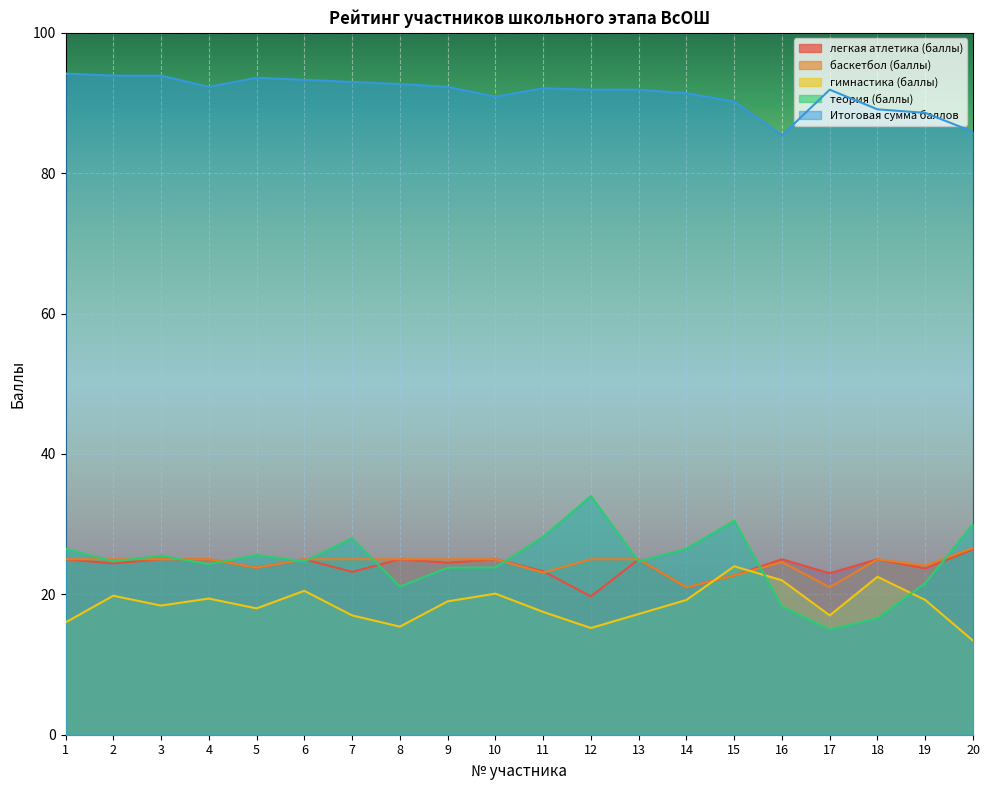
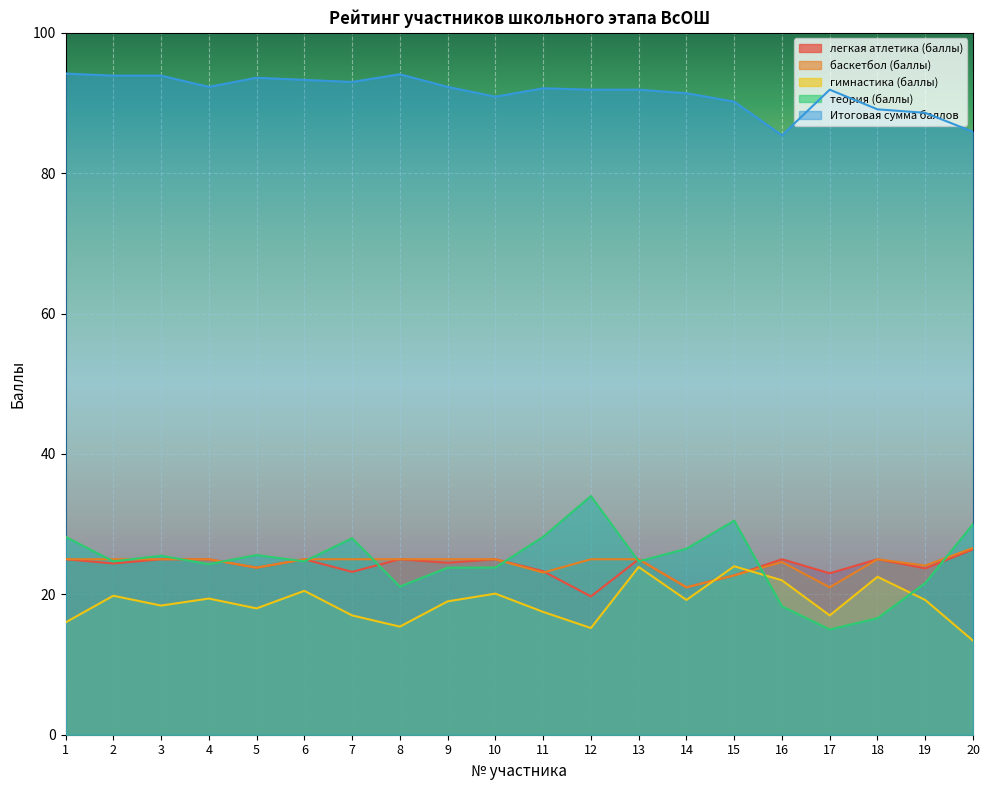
  {
    "гимнастика (баллы)": {
      "1": 16,
      "2": 20,
      "3": 18,
      "4": 19,
      "5": 18,
      "6": 21,
      "7": 17,
      "8": 15,
      "9": 19,
      "10": 20,
      "11": 18,
      "12": 15,
-     "13": 17,
+     "13": 24,
      "14": 19,
      "15": 24,
      "16": 22,
      "17": 17,
      "18": 23,
      "19": 19,
      "20": 13
    },
    "теория (баллы)": {
-     "1": 27,
+     "1": 28,
      "3": 26,
      "4": 24,
      "5": 26,
      "7": 28,
      "8": 21,
      "9": 24,
      "10": 24,
      "11": 28,
      "12": 34,
      "14": 27,
      "15": 31,
      "16": 18,
      "17": 15,
      "18": 17,
      "19": 22,
      "20": 30
    },
    "Итоговая сумма баллов": {
      "1": 94,
      "2": 94,
      "3": 94,
      "4": 92,
      "5": 94,
      "6": 93,
      "7": 93,
-     "8": 93,
+     "8": 94,
      "9": 92,
      "10": 91,
      "11": 92,
      "12": 92,
      "13": 92,
      "14": 91,
      "15": 90,
      "16": 85,
      "20": 86
    }
  }
